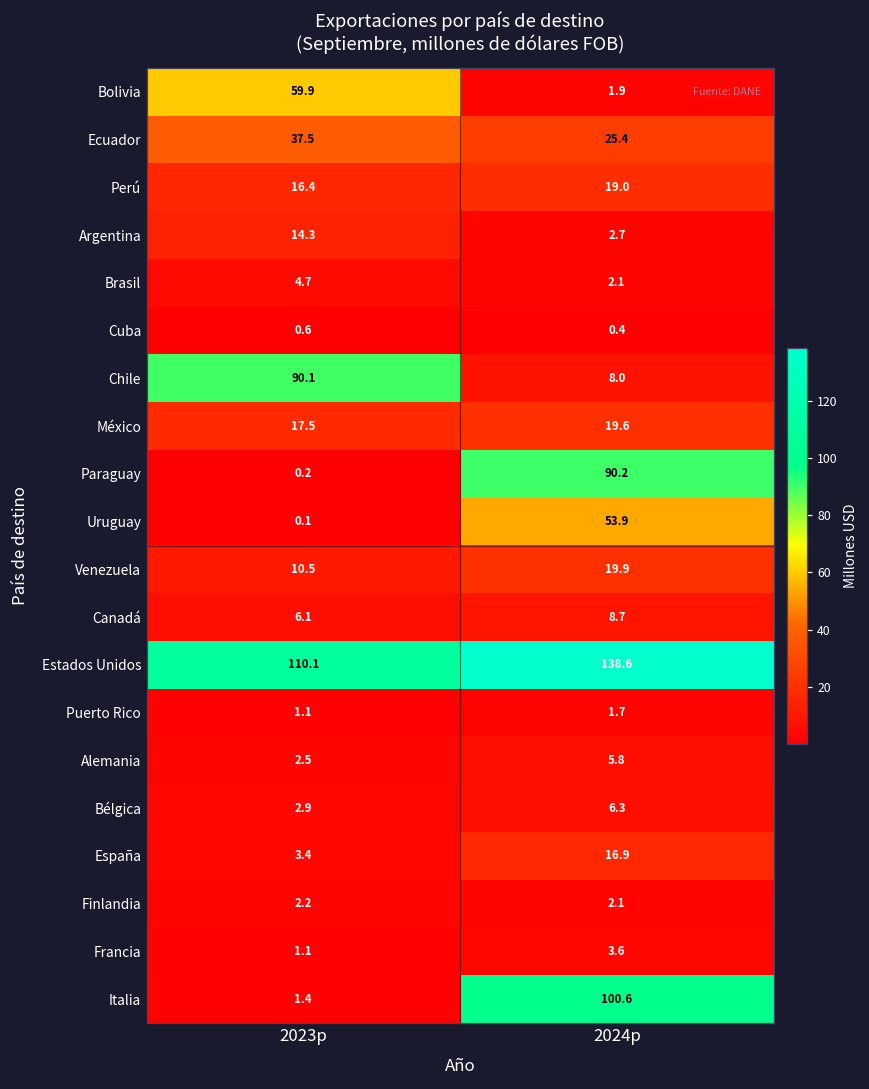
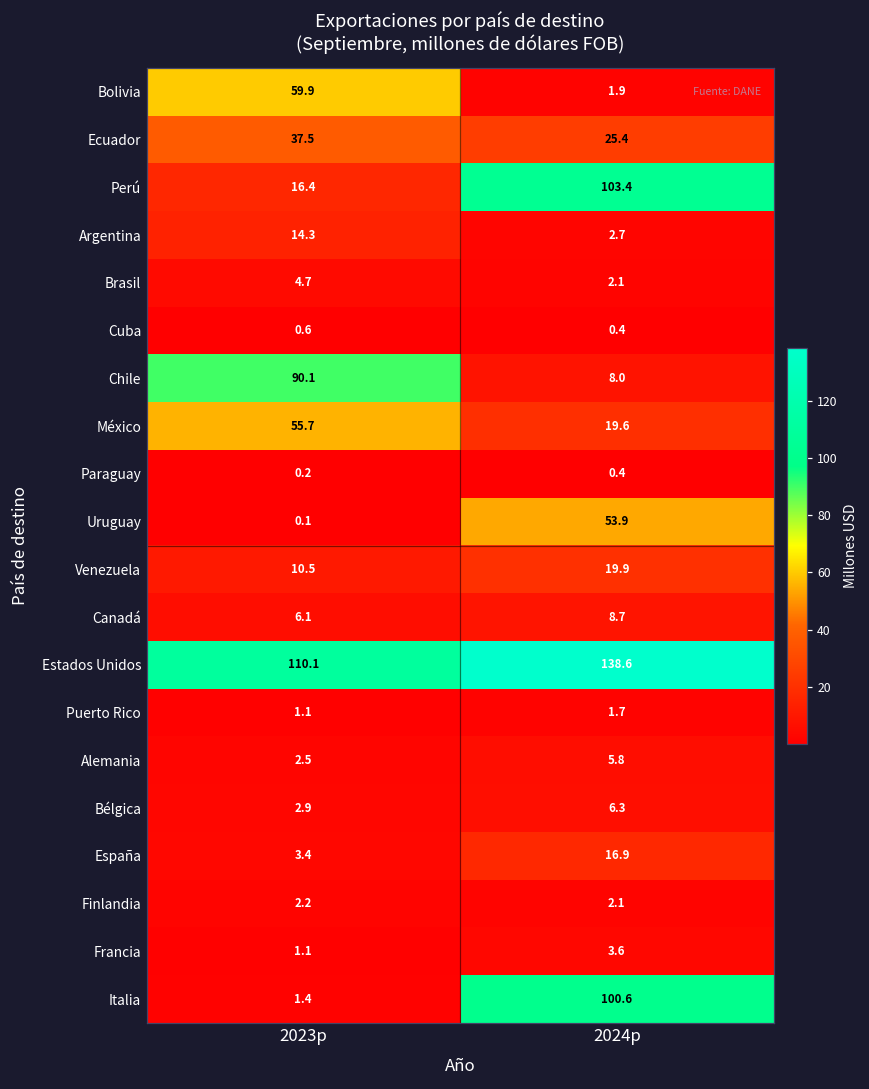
  {
    "Bolivia": {
      "2023p": 59.9
    },
    "Ecuador": {
      "2023p": 37.5,
      "2024p": 25.4
    },
    "Perú": {
      "2023p": 16.4,
-     "2024p": 19.0
+     "2024p": 103.4
    },
    "Argentina": {
      "2023p": 14.3,
      "2024p": 2.7
    },
    "Brasil": {
      "2023p": 4.7,
      "2024p": 2.1
    },
    "Cuba": {
      "2023p": 0.6,
      "2024p": 0.4
    },
    "Chile": {
      "2023p": 90.1,
      "2024p": 8.0
    },
    "México": {
-     "2023p": 17.5,
+     "2023p": 55.7,
      "2024p": 19.6
    },
    "Paraguay": {
      "2023p": 0.2,
-     "2024p": 90.2
+     "2024p": 0.4
    },
    "Uruguay": {
      "2023p": 0.1,
      "2024p": 53.9
    },
    "Venezuela": {
      "2023p": 10.5,
      "2024p": 19.9
    },
    "Canadá": {
      "2023p": 6.1,
      "2024p": 8.7
    },
    "Estados Unidos": {
      "2023p": 110.1,
      "2024p": 138.6
    },
    "Puerto Rico": {
      "2023p": 1.1,
      "2024p": 1.7
    },
    "Alemania": {
      "2023p": 2.5,
      "2024p": 5.8
    },
    "Bélgica": {
      "2023p": 2.9,
      "2024p": 6.3
    },
    "España": {
      "2023p": 3.4,
      "2024p": 16.9
    },
    "Finlandia": {
      "2023p": 2.2,
      "2024p": 2.1
    },
    "Francia": {
      "2023p": 1.1,
      "2024p": 3.6
    },
    "Italia": {
      "2023p": 1.4,
      "2024p": 100.6
    }
  }
